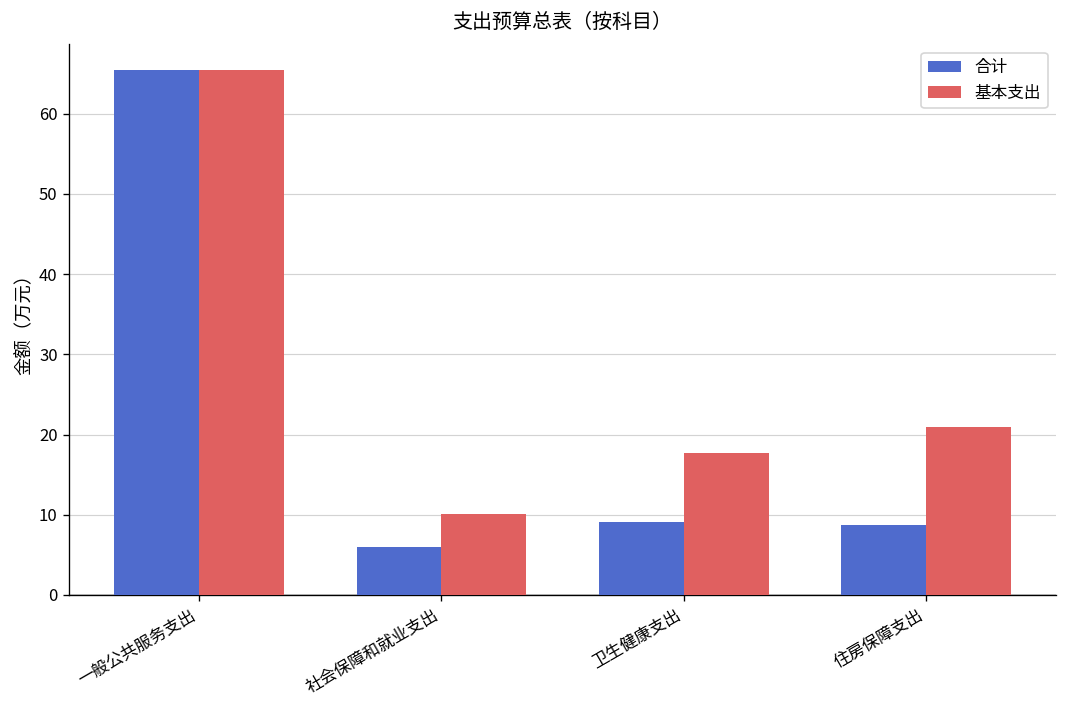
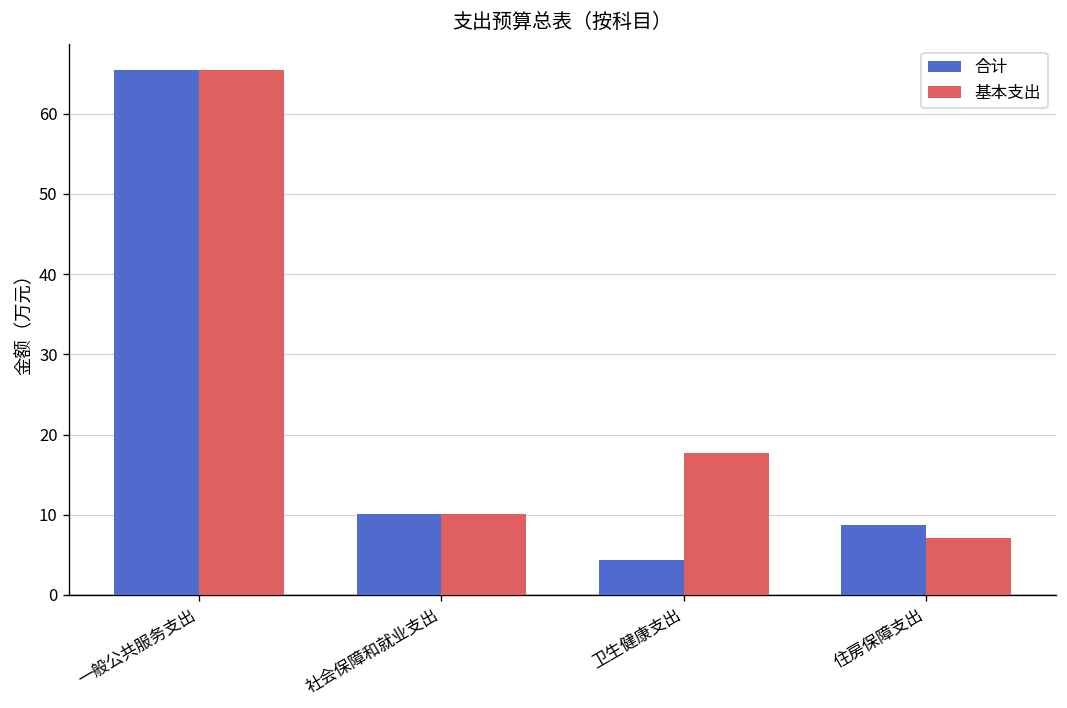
  {
    "合计": {
      "一般公共服务支出": 65,
-     "社会保障和就业支出": 6,
-     "卫生健康支出": 9,
+     "社会保障和就业支出": 10,
+     "卫生健康支出": 4,
      "住房保障支出": 9
    },
    "基本支出": {
      "一般公共服务支出": 65,
      "社会保障和就业支出": 10,
      "卫生健康支出": 18,
-     "住房保障支出": 21
+     "住房保障支出": 7
    }
  }
